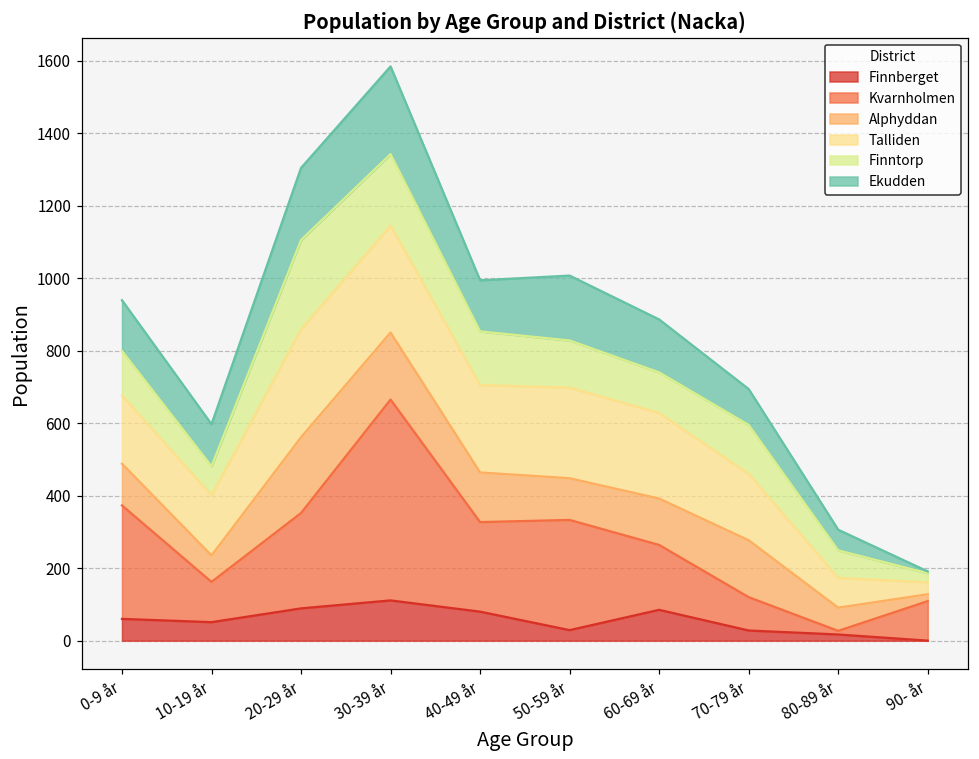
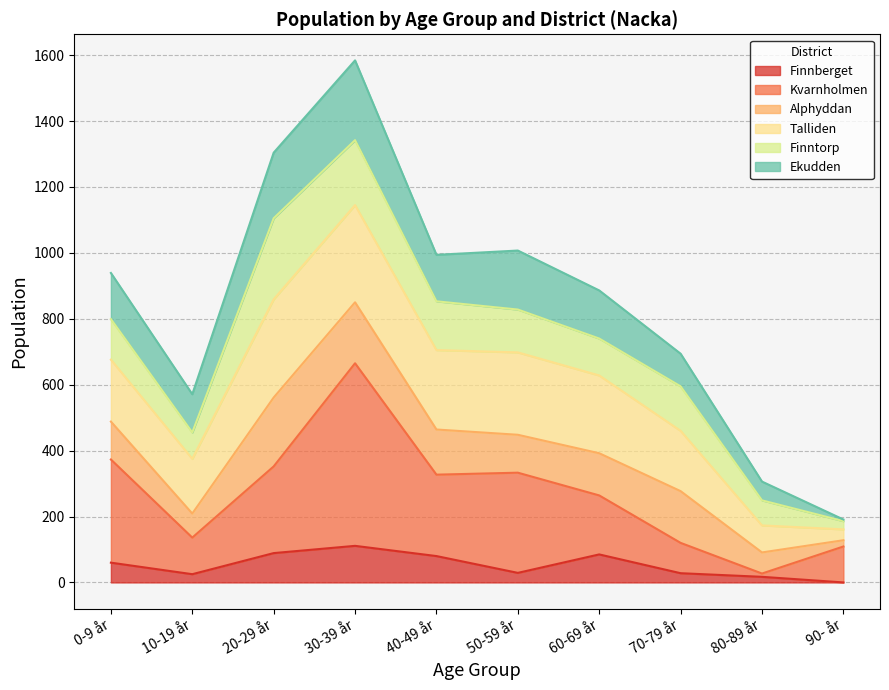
  {
    "Finnberget": {
      "0-9 år": 60,
-     "10-19 år": 50,
+     "10-19 år": 30,
      "20-29 år": 90,
      "30-39 år": 110,
      "40-49 år": 80,
      "50-59 år": 30,
      "60-69 år": 90,
      "70-79 år": 30,
      "80-89 år": 20,
      "90- år": 0
    },
    "Kvarnholmen": {
      "0-9 år": 310,
      "10-19 år": 110,
      "20-29 år": 260,
      "30-39 år": 550,
      "40-49 år": 250,
      "50-59 år": 300,
      "60-69 år": 180,
      "70-79 år": 90,
      "80-89 år": 10,
      "90- år": 110
    },
    "Alphyddan": {
      "0-9 år": 120,
      "10-19 år": 70,
      "20-29 år": 210,
      "30-39 år": 190,
      "40-49 år": 140,
      "50-59 år": 120,
      "60-69 år": 130,
      "70-79 år": 160,
      "80-89 år": 60,
      "90- år": 20
    },
    "Ekudden": {
      "0-9 år": 140,
      "10-19 år": 120,
      "20-29 år": 200,
      "30-39 år": 240,
      "40-49 år": 140,
      "50-59 år": 180,
      "60-69 år": 150,
      "70-79 år": 100,
      "80-89 år": 60
    }
  }
